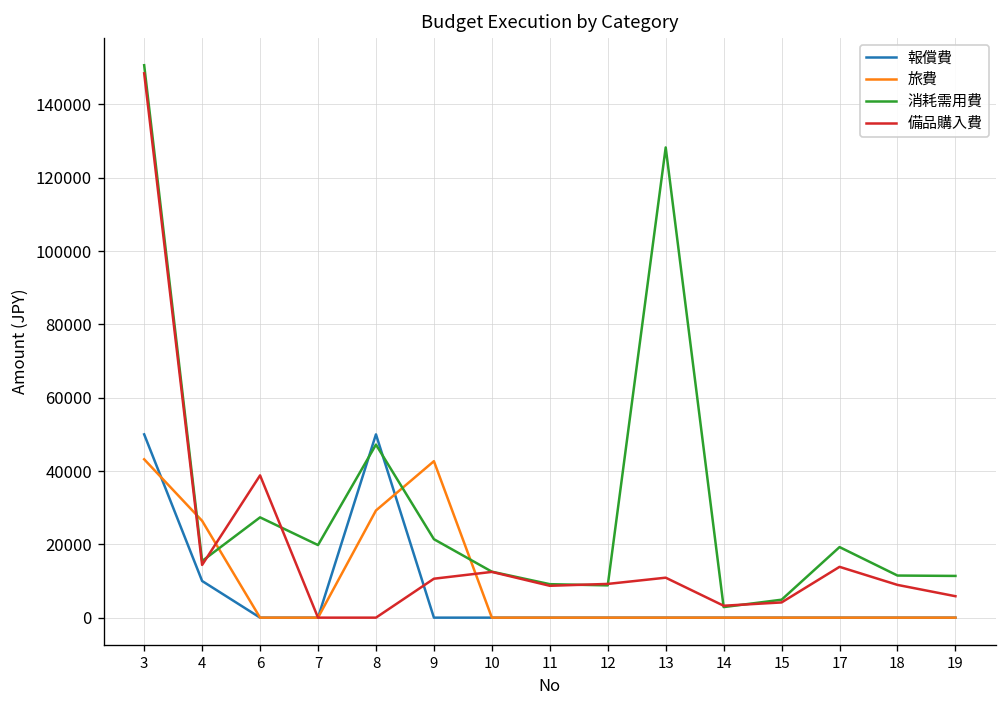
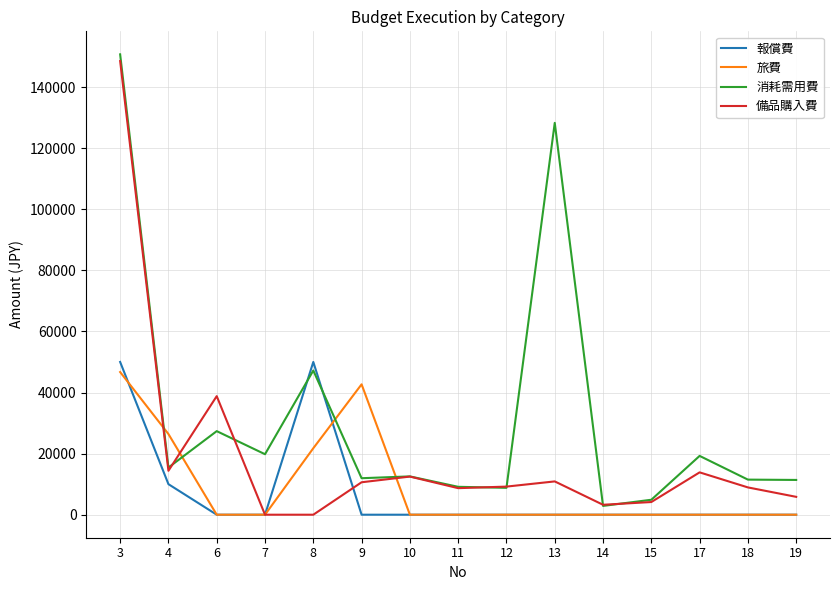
  {
    "報償費": {
      "3": 50000,
      "4": 10000,
      "8": 50000,
      "9": 0
    },
    "旅費": {
-     "3": 43000,
+     "3": 47000,
      "4": 26000,
-     "8": 29000,
+     "8": 22000,
      "9": 43000
    },
    "消耗需用費": {
      "3": 151000,
      "4": 15000,
      "6": 27000,
      "7": 20000,
      "8": 47000,
-     "9": 21000,
+     "9": 12000,
      "13": 128000,
      "17": 19000,
      "18": 11000,
      "19": 11000
    },
    "備品購入費": {
      "3": 149000,
      "4": 14000,
      "6": 39000,
      "8": 0,
      "9": 11000,
      "13": 11000,
      "17": 14000,
      "18": 9000,
      "19": 6000
    }
  }
